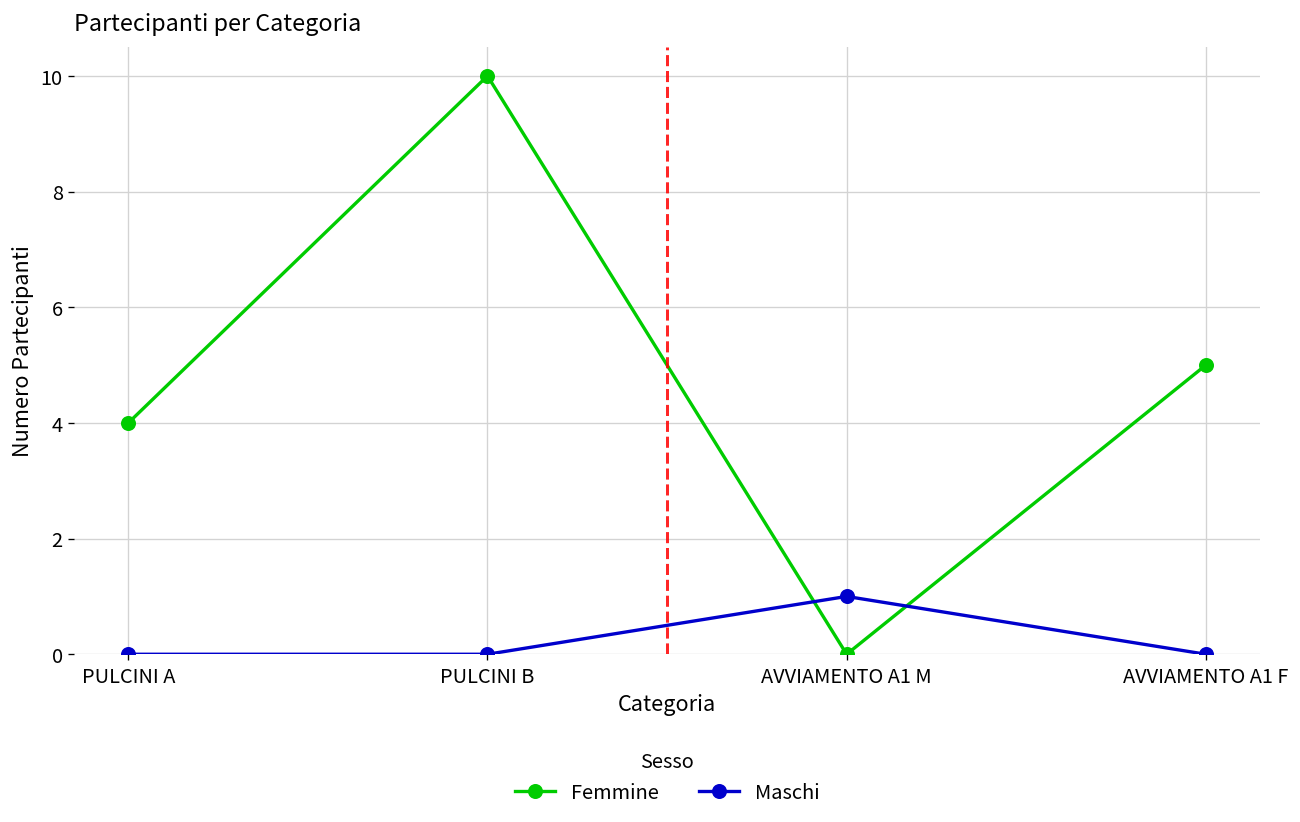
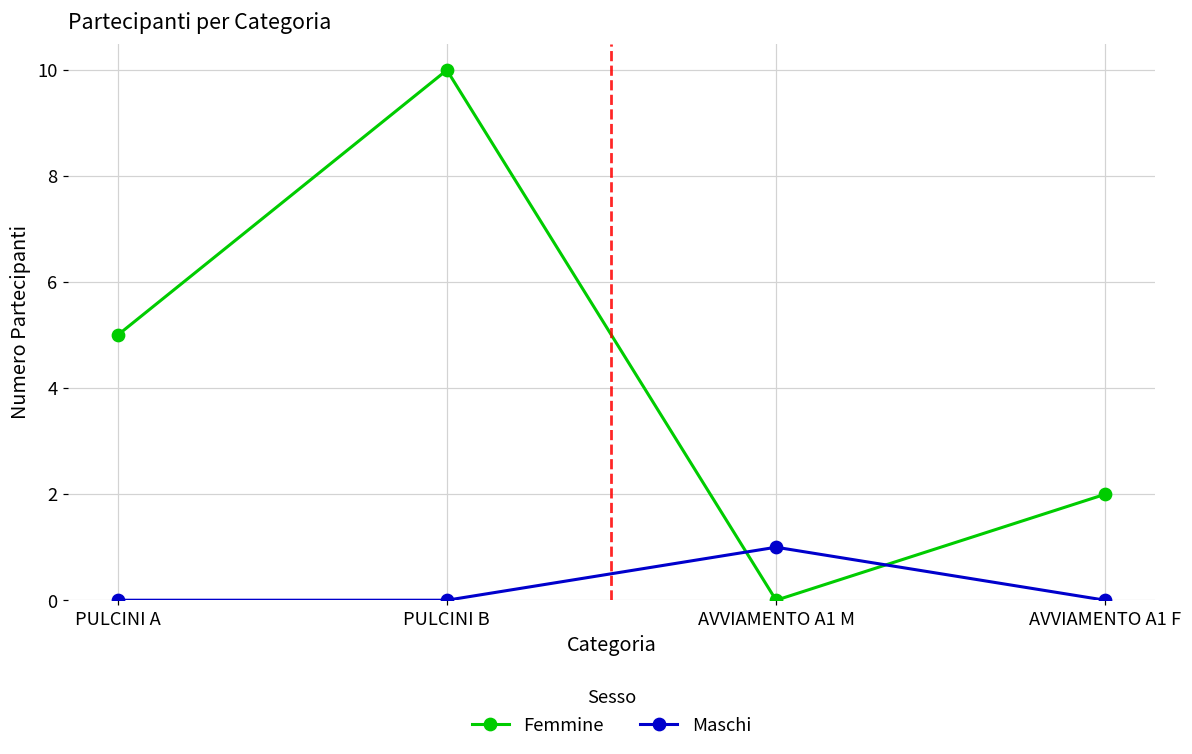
  {
    "Femmine": {
-     "PULCINI A": 4,
+     "PULCINI A": 5,
      "PULCINI B": 10,
      "AVVIAMENTO A1 M": 0,
-     "AVVIAMENTO A1 F": 5
+     "AVVIAMENTO A1 F": 2
    },
    "Maschi": {
      "PULCINI A": 0,
      "PULCINI B": 0,
      "AVVIAMENTO A1 M": 1,
      "AVVIAMENTO A1 F": 0
    }
  }
